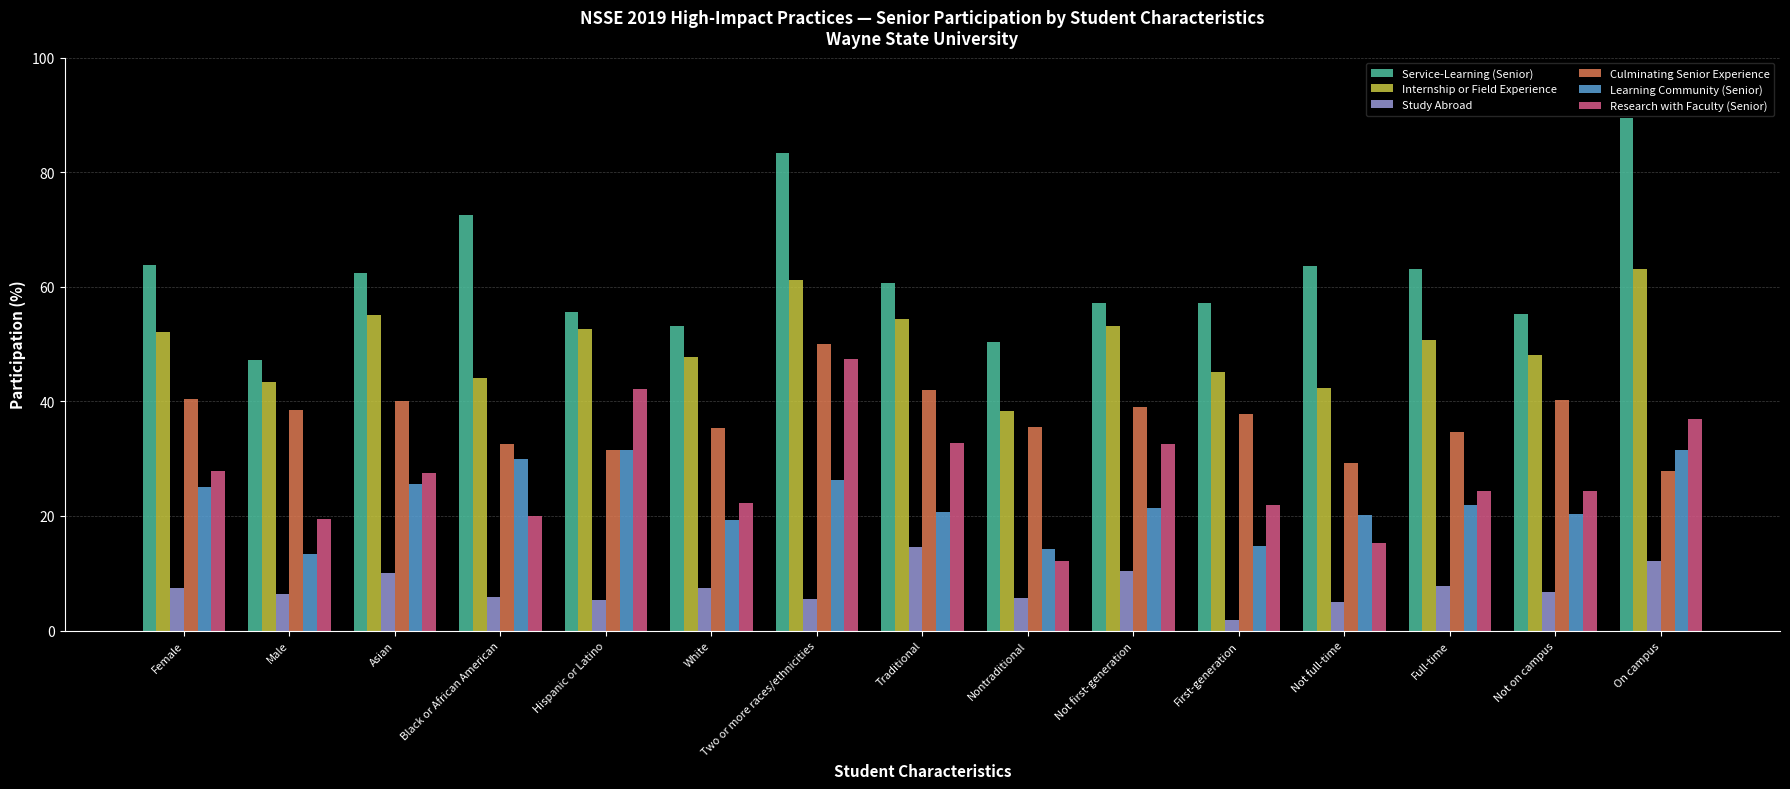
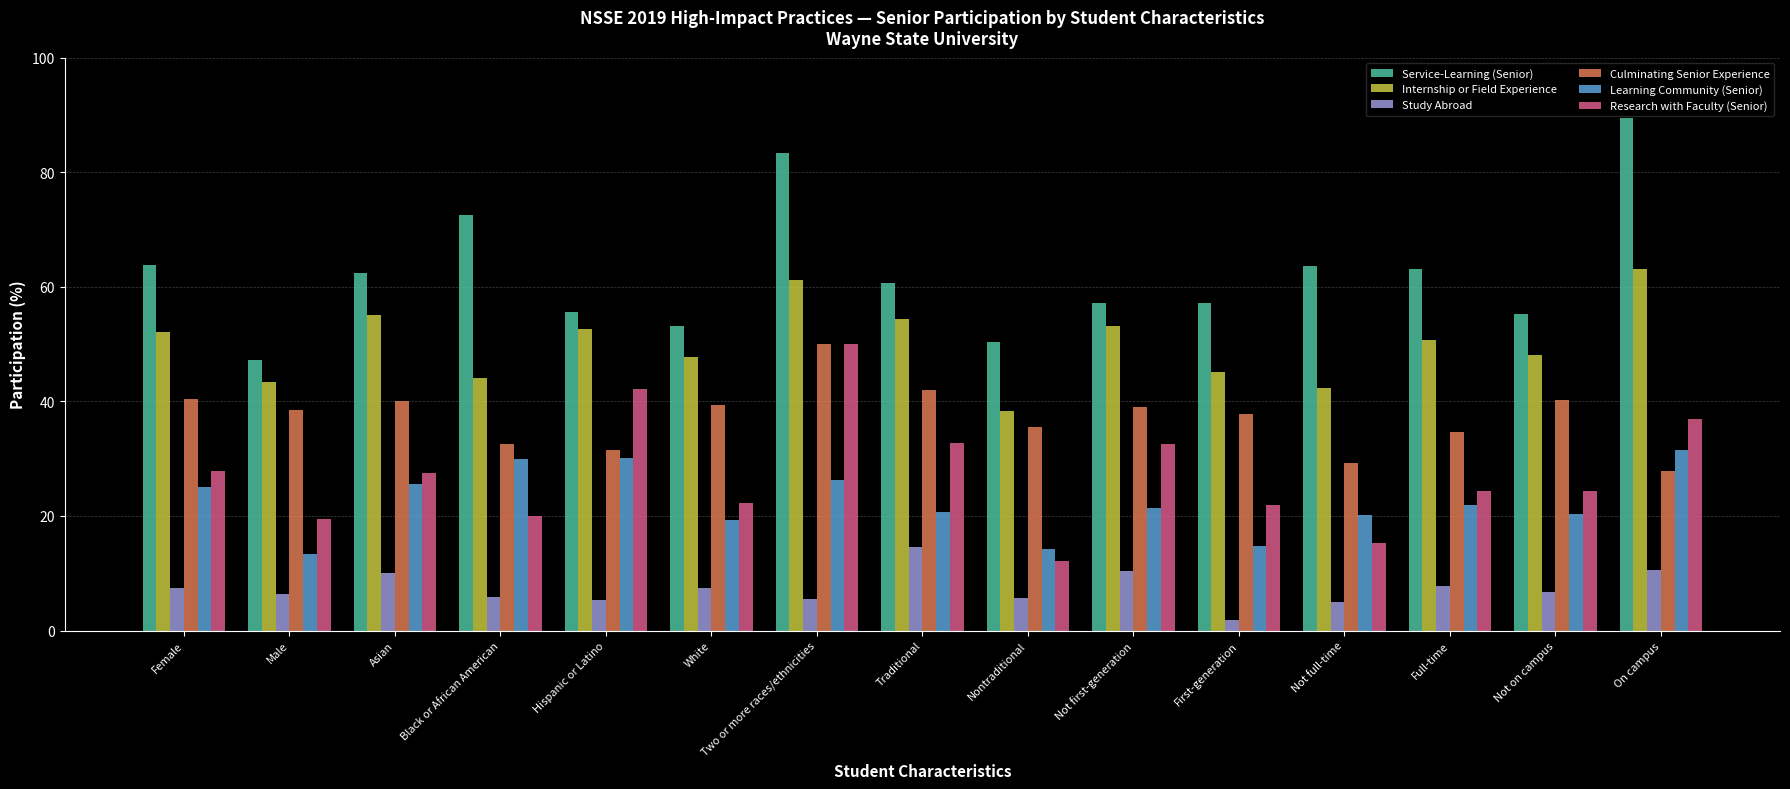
  {
    "Service-Learning (Senior)": {
      "Female": 64,
      "Male": 47,
      "Asian": 63,
      "Black or African American": 73,
      "Hispanic or Latino": 56,
      "White": 53,
      "Two or more races/ethnicities": 83,
      "Traditional": 61,
      "Nontraditional": 50,
      "Not first-generation": 57,
      "First-generation": 57,
      "Not full-time": 64,
      "Full-time": 63,
      "Not on campus": 55,
      "On campus": 89
    },
    "Internship or Field Experience": {
      "Female": 52,
      "Male": 43,
      "Asian": 55,
      "Black or African American": 44,
      "Hispanic or Latino": 53,
      "White": 48,
      "Two or more races/ethnicities": 61,
      "Traditional": 54,
      "Nontraditional": 38,
      "Not first-generation": 53,
      "First-generation": 45,
      "Not full-time": 42,
      "Full-time": 51,
      "Not on campus": 48,
      "On campus": 63
    },
    "Study Abroad": {
      "Female": 8,
      "Male": 6,
      "Asian": 10,
      "Black or African American": 6,
      "Hispanic or Latino": 5,
      "White": 7,
      "Two or more races/ethnicities": 6,
      "Traditional": 15,
      "Nontraditional": 6,
      "Not first-generation": 10,
      "First-generation": 2,
      "Not full-time": 5,
      "Full-time": 8,
      "Not on campus": 7,
-     "On campus": 12
+     "On campus": 11
    },
    "Culminating Senior Experience": {
      "Female": 40,
      "Male": 38,
      "Asian": 40,
      "Black or African American": 33,
      "Hispanic or Latino": 32,
-     "White": 35,
+     "White": 39,
      "Two or more races/ethnicities": 50,
      "Traditional": 42,
      "Nontraditional": 35,
      "Not first-generation": 39,
      "First-generation": 38,
      "Not full-time": 29,
      "Full-time": 35,
      "Not on campus": 40,
      "On campus": 28
    },
    "Learning Community (Senior)": {
      "Female": 25,
      "Male": 13,
      "Asian": 26,
      "Black or African American": 30,
-     "Hispanic or Latino": 32,
+     "Hispanic or Latino": 30,
      "White": 19,
      "Two or more races/ethnicities": 26,
      "Traditional": 21,
      "Nontraditional": 14,
      "Not first-generation": 21,
      "First-generation": 15,
      "Not full-time": 20,
      "Full-time": 22,
      "Not on campus": 20,
      "On campus": 32
    },
    "Research with Faculty (Senior)": {
      "Female": 28,
      "Male": 19,
      "Asian": 28,
      "Black or African American": 20,
      "Hispanic or Latino": 42,
      "White": 22,
-     "Two or more races/ethnicities": 47,
+     "Two or more races/ethnicities": 50,
      "Traditional": 33,
      "Nontraditional": 12,
      "Not first-generation": 32,
      "First-generation": 22,
      "Not full-time": 15,
      "Full-time": 24,
      "Not on campus": 24,
      "On campus": 37
    }
  }
